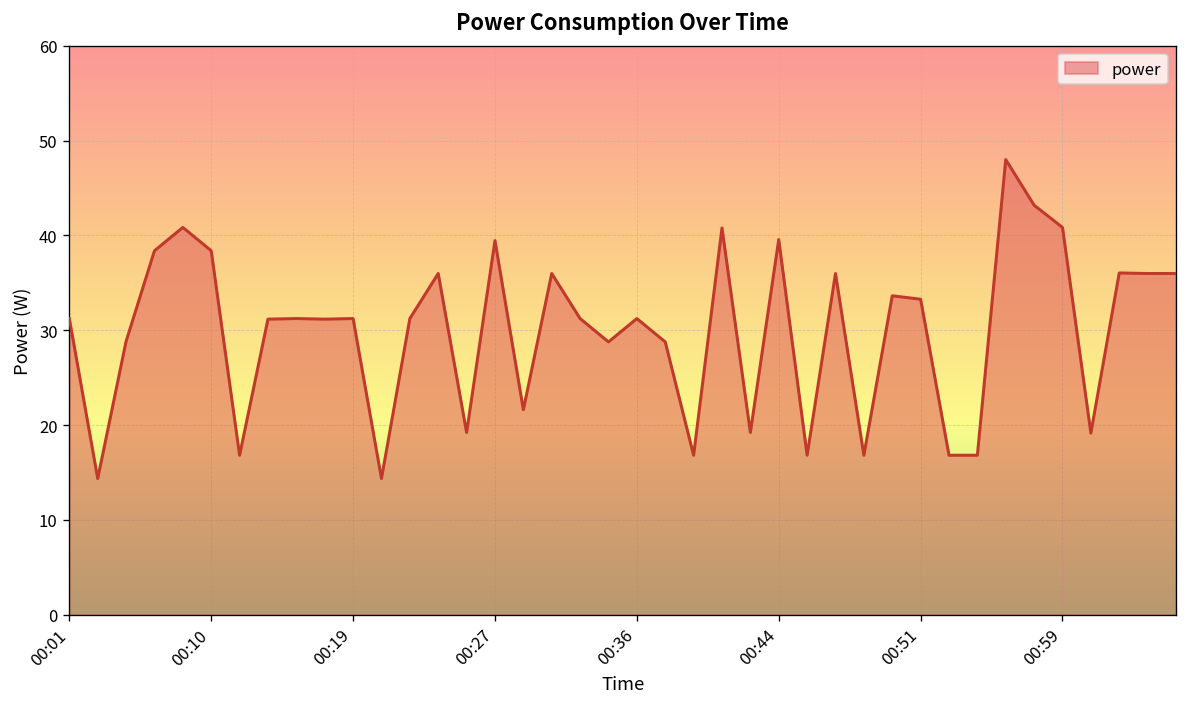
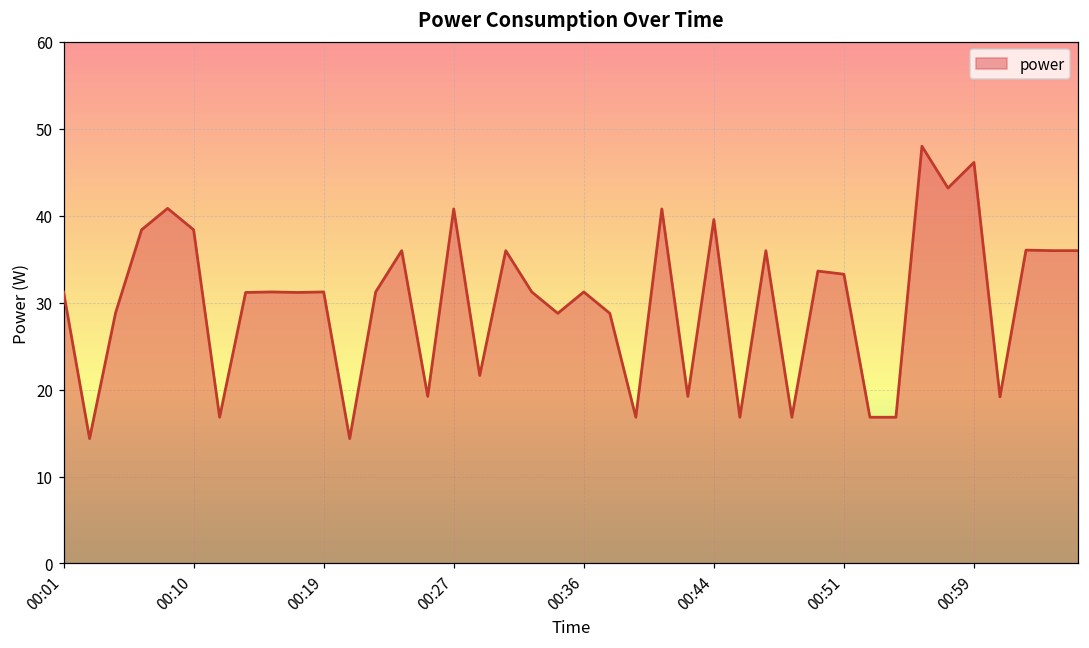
  {
    "00:01": 31,
    "00:10": 38,
    "00:19": 31,
-   "00:27": 39,
+   "00:27": 41,
    "00:36": 31,
    "00:44": 40,
    "00:51": 33,
-   "00:59": 41
+   "00:59": 46
  }
